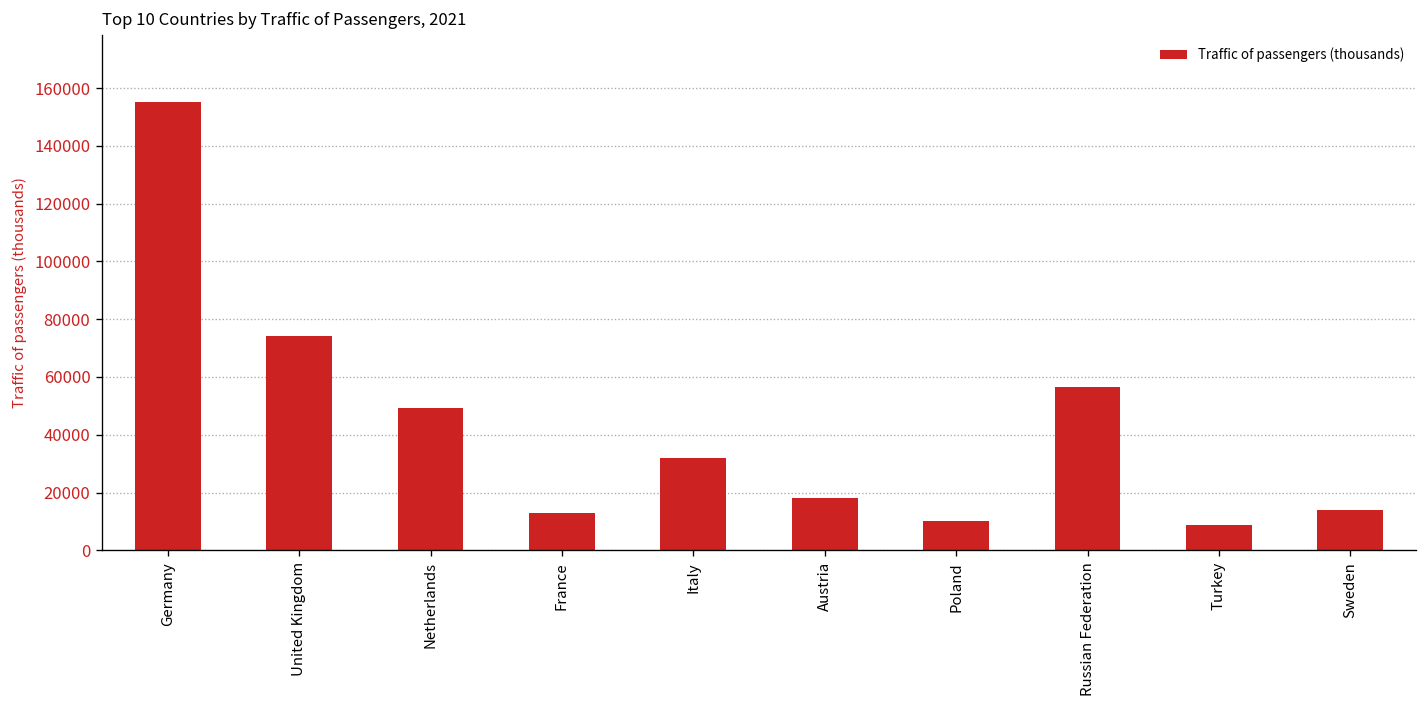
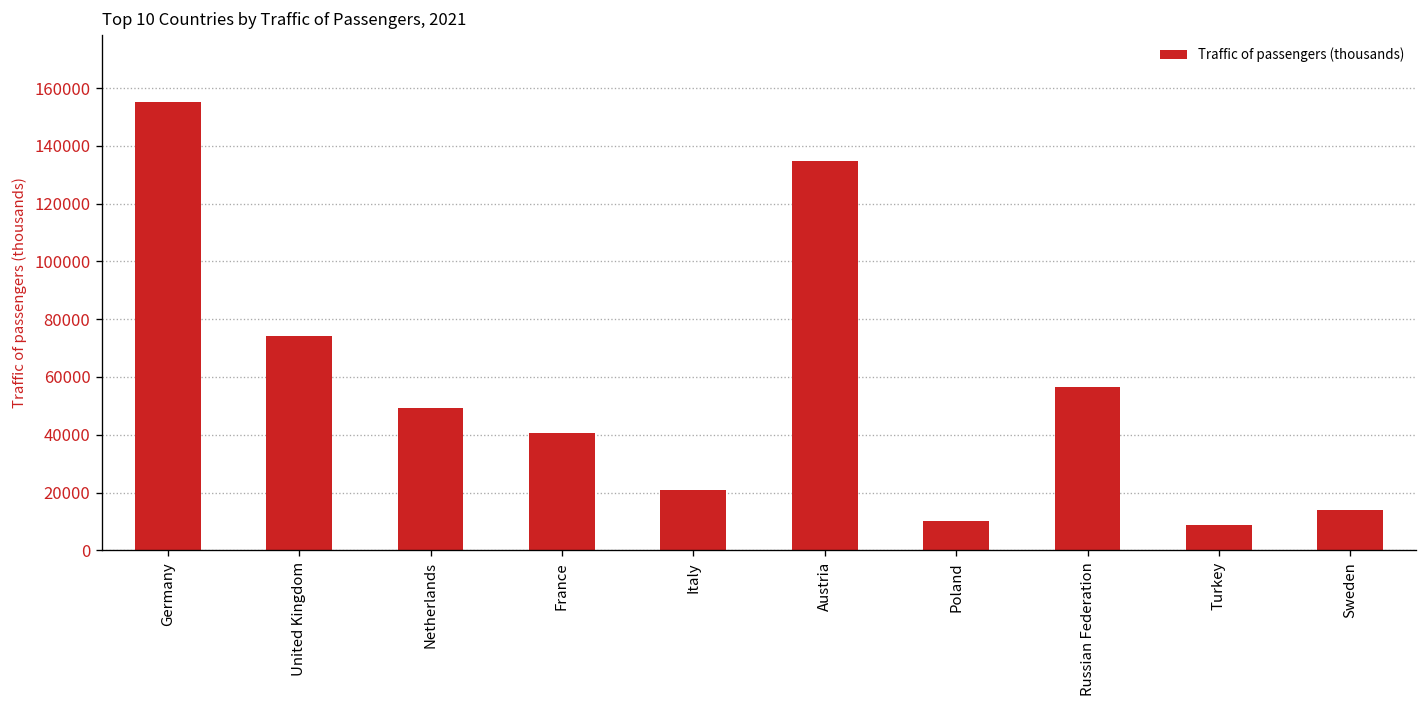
  {
    "Germany": 155000,
    "United Kingdom": 74000,
    "Netherlands": 49000,
-   "France": 13000,
-   "Italy": 32000,
-   "Austria": 18000,
+   "France": 40000,
+   "Italy": 21000,
+   "Austria": 135000,
    "Poland": 10000,
    "Russian Federation": 56000,
    "Turkey": 9000,
    "Sweden": 14000
  }
